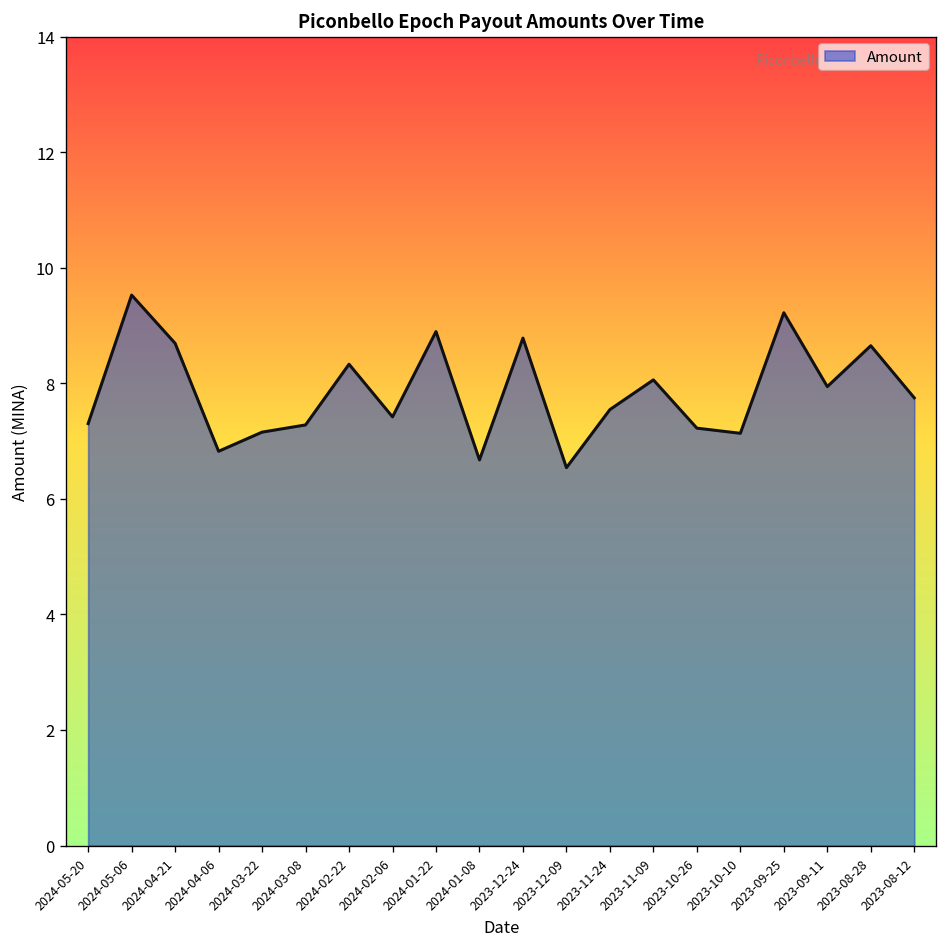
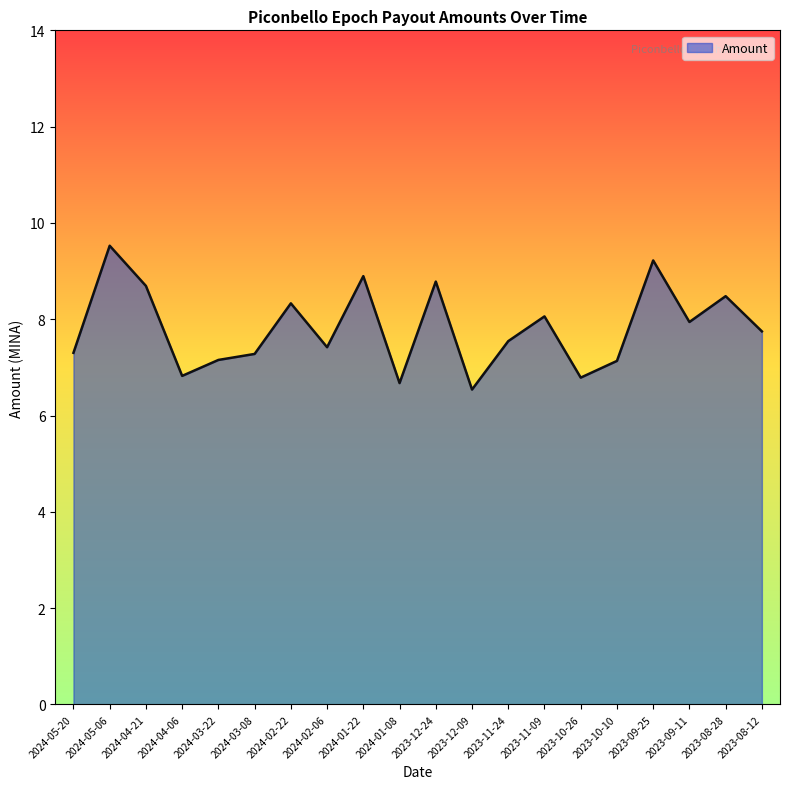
  {
    "2024-05-20": 7.3,
    "2024-05-06": 9.5,
    "2024-04-21": 8.7,
    "2024-04-06": 6.8,
    "2024-03-22": 7.2,
    "2024-03-08": 7.3,
    "2024-02-22": 8.3,
    "2024-02-06": 7.4,
    "2024-01-22": 8.9,
    "2024-01-08": 6.7,
    "2023-12-24": 8.8,
    "2023-12-09": 6.5,
    "2023-11-24": 7.5,
    "2023-11-09": 8.1,
-   "2023-10-26": 7.2,
+   "2023-10-26": 6.8,
    "2023-10-10": 7.1,
    "2023-09-25": 9.2,
    "2023-09-11": 7.9,
-   "2023-08-28": 8.7,
+   "2023-08-28": 8.5,
    "2023-08-12": 7.7
  }
